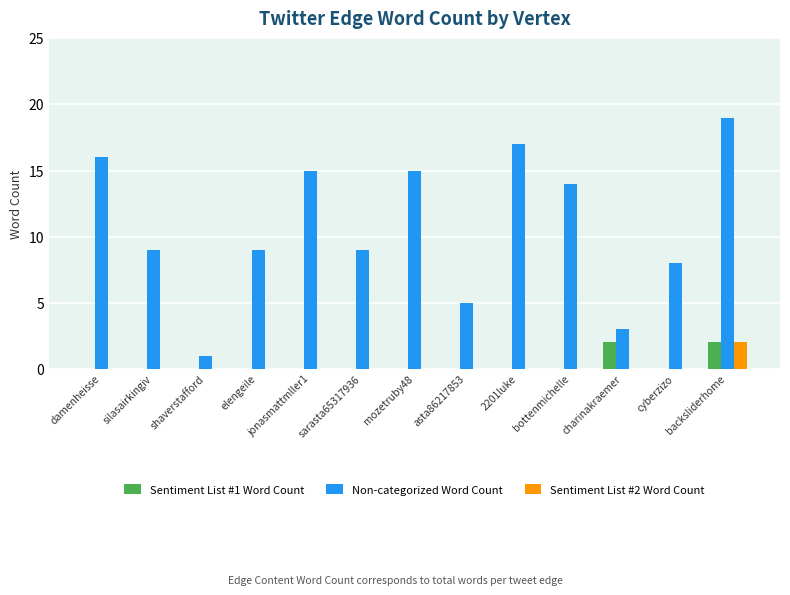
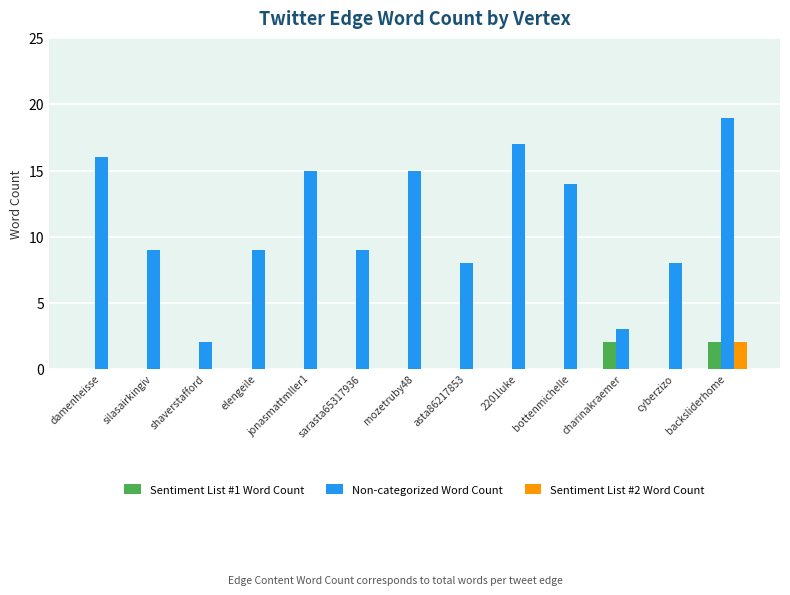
  {
    "Sentiment List #1 Word Count": {
      "damenheisse": 0,
      "silasairkingiv": 0,
      "shaverstafford": 0,
      "elengeile": 0,
      "jonasmattmller1": 0,
      "sarasta65317936": 0,
      "mozetruby48": 0,
      "asta86217853": 0,
      "2201luke": 0,
      "bottenmichelle": 0,
      "charinakraemer": 2,
      "cyberzizo": 0,
      "backsliderhome": 2
    },
    "Non-categorized Word Count": {
      "damenheisse": 16,
      "silasairkingiv": 9,
-     "shaverstafford": 1,
+     "shaverstafford": 2,
      "elengeile": 9,
      "jonasmattmller1": 15,
      "sarasta65317936": 9,
      "mozetruby48": 15,
-     "asta86217853": 5,
+     "asta86217853": 8,
      "2201luke": 17,
      "bottenmichelle": 14,
      "charinakraemer": 3,
      "cyberzizo": 8,
      "backsliderhome": 19
    },
    "Sentiment List #2 Word Count": {
      "damenheisse": 0,
      "silasairkingiv": 0,
      "shaverstafford": 0,
      "elengeile": 0,
      "jonasmattmller1": 0,
      "sarasta65317936": 0,
      "mozetruby48": 0,
      "asta86217853": 0,
      "2201luke": 0,
      "bottenmichelle": 0,
      "charinakraemer": 0,
      "cyberzizo": 0,
      "backsliderhome": 2
    }
  }
